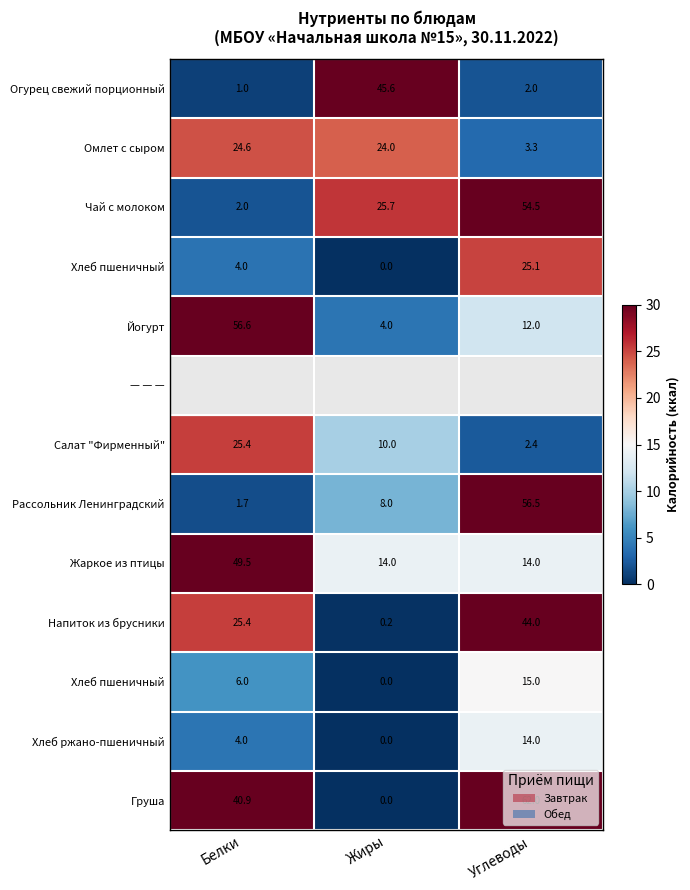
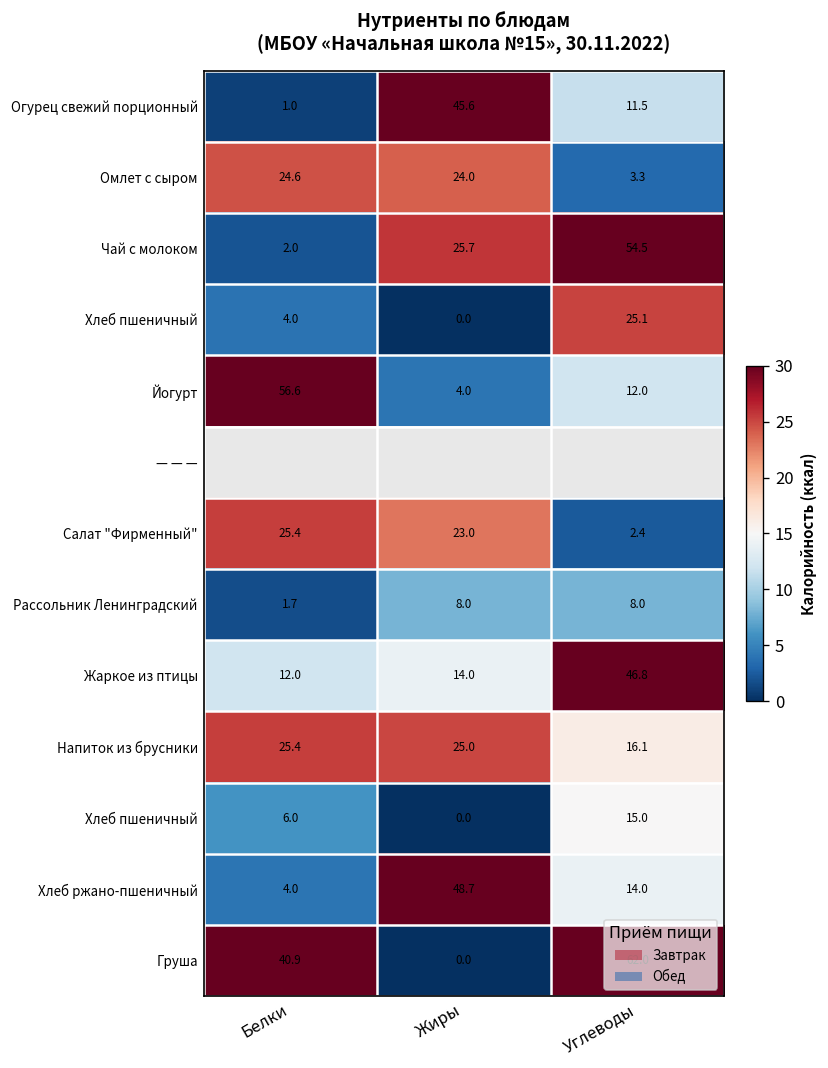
  {
    "Огурец свежий порционный": {
      "Белки": 1.0,
      "Жиры": 45.6,
-     "Углеводы": 2.0
+     "Углеводы": 11.5
    },
    "Омлет с сыром": {
      "Белки": 24.6,
      "Жиры": 24.0,
      "Углеводы": 3.3
    },
    "Чай с молоком": {
      "Белки": 2.0,
      "Жиры": 25.7,
      "Углеводы": 54.5
    },
    "Йогурт": {
      "Белки": 56.6,
      "Жиры": 4.0,
      "Углеводы": 12.0
    },
    "Салат \"Фирменный\"": {
      "Белки": 25.4,
-     "Жиры": 10.0,
+     "Жиры": 23.0,
      "Углеводы": 2.4
    },
    "Рассольник Ленинградский": {
      "Белки": 1.7,
      "Жиры": 8.0,
-     "Углеводы": 56.5
+     "Углеводы": 8.0
    },
    "Жаркое из птицы": {
-     "Белки": 49.5,
+     "Белки": 12.0,
      "Жиры": 14.0,
-     "Углеводы": 14.0
+     "Углеводы": 46.8
    },
    "Напиток из брусники": {
      "Белки": 25.4,
-     "Жиры": 0.2,
-     "Углеводы": 44.0
+     "Жиры": 25.0,
+     "Углеводы": 16.1
    },
    "Хлеб ржано-пшеничный": {
      "Белки": 4.0,
-     "Жиры": 0.0,
+     "Жиры": 48.7,
      "Углеводы": 14.0
    },
    "Груша": {
      "Белки": 40.9,
      "Жиры": 0.0
    }
  }
